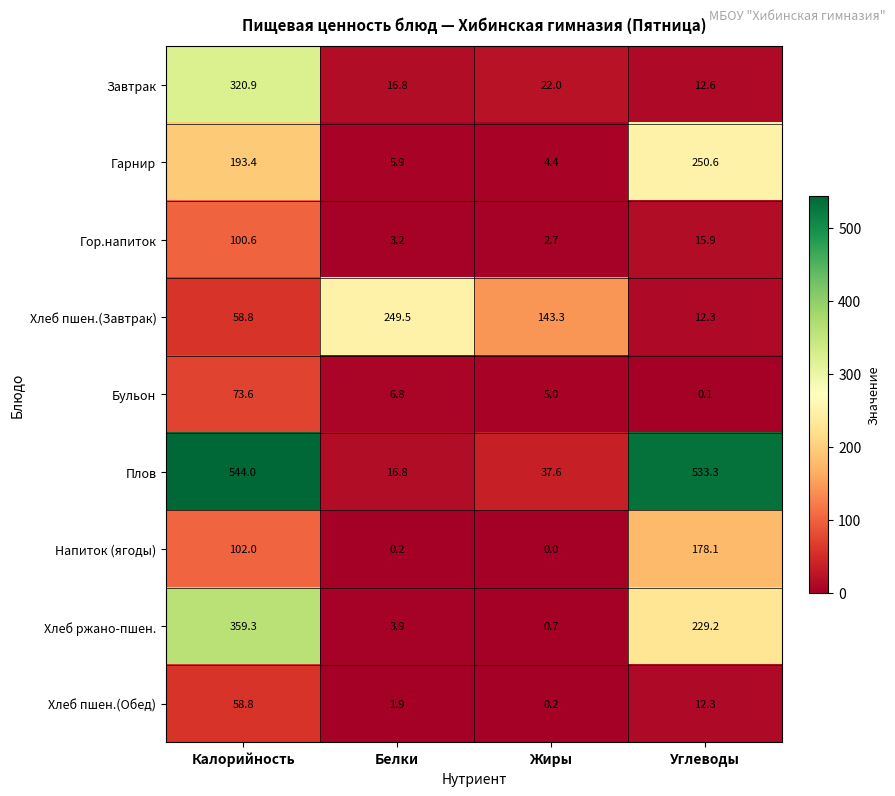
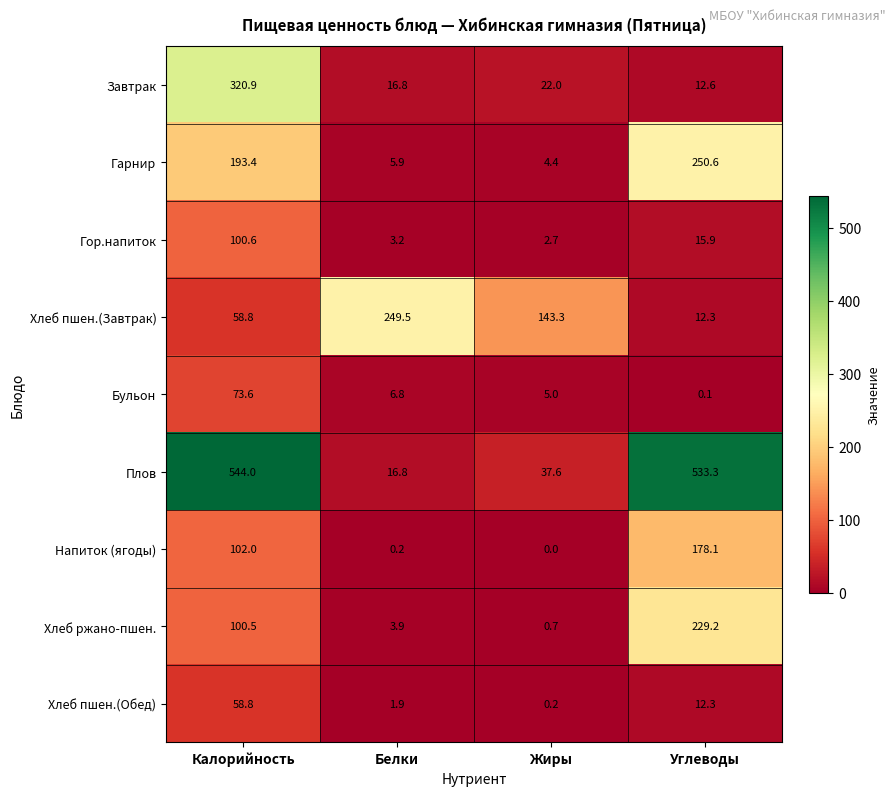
  {
    "Завтрак": {
      "Калорийность": 320.9,
      "Белки": 16.8,
      "Жиры": 22.0,
      "Углеводы": 12.6
    },
    "Гарнир": {
      "Калорийность": 193.4,
      "Белки": 5.9,
      "Жиры": 4.4,
      "Углеводы": 250.6
    },
    "Гор.напиток": {
      "Калорийность": 100.6,
      "Белки": 3.2,
      "Жиры": 2.7,
      "Углеводы": 15.9
    },
    "Хлеб пшен.(Завтрак)": {
      "Калорийность": 58.8,
      "Белки": 249.5,
      "Жиры": 143.3,
      "Углеводы": 12.3
    },
    "Бульон": {
      "Калорийность": 73.6,
      "Белки": 6.8,
      "Жиры": 5.0,
      "Углеводы": 0.1
    },
    "Плов": {
      "Калорийность": 544.0,
      "Белки": 16.8,
      "Жиры": 37.6,
      "Углеводы": 533.3
    },
    "Напиток (ягоды)": {
      "Калорийность": 102.0,
      "Белки": 0.2,
      "Жиры": 0.0,
      "Углеводы": 178.1
    },
    "Хлеб ржано-пшен.": {
-     "Калорийность": 359.3,
+     "Калорийность": 100.5,
      "Белки": 3.9,
      "Жиры": 0.7,
      "Углеводы": 229.2
    },
    "Хлеб пшен.(Обед)": {
      "Калорийность": 58.8,
      "Белки": 1.9,
      "Жиры": 0.2,
      "Углеводы": 12.3
    }
  }
